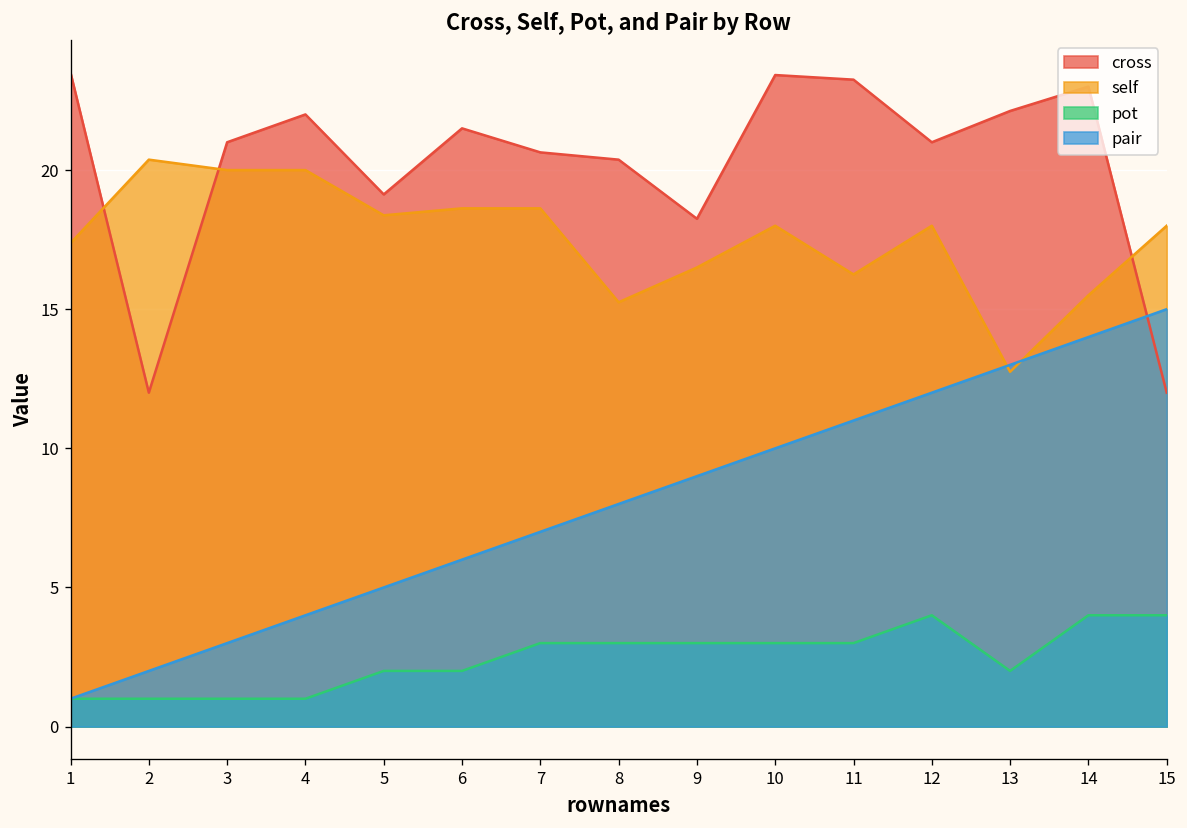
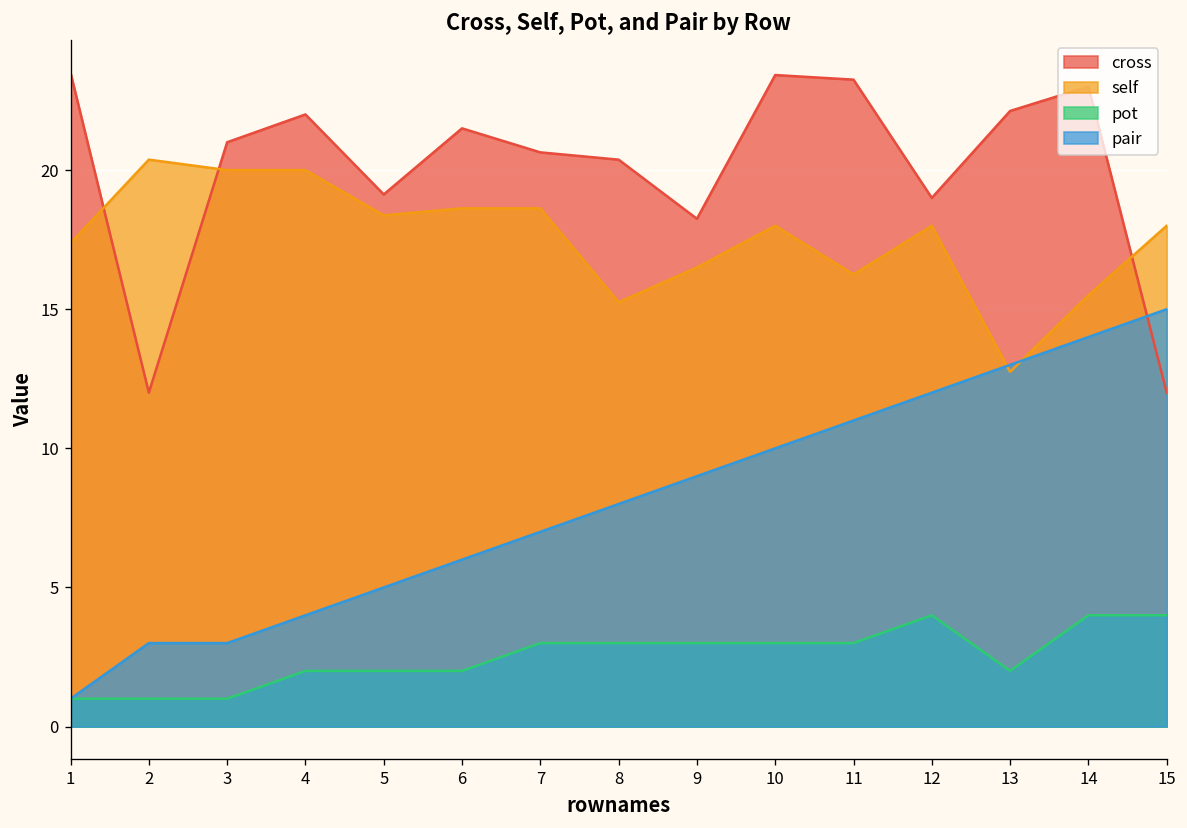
  {
    "cross": {
      "1": 23.5,
      "2": 12,
      "3": 21,
      "4": 22,
      "5": 19.1,
      "6": 21.5,
      "7": 20.6,
      "8": 20.4,
      "9": 18.3,
      "10": 23.4,
      "11": 23.3,
-     "12": 21,
+     "12": 19,
      "13": 22.1,
      "15": 12
    },
    "self": {
      "1": 17.4,
      "2": 20.4,
      "3": 20,
      "4": 20,
      "5": 18.4,
      "6": 18.6,
      "7": 18.6,
      "8": 15.3,
      "9": 16.5,
      "10": 18,
      "11": 16.3,
      "12": 18,
      "13": 12.8,
      "14": 15.5,
      "15": 18
    },
    "pot": {
      "2": 1,
      "3": 1,
-     "4": 1,
+     "4": 2,
      "5": 2,
      "6": 2,
      "7": 3,
      "8": 3,
      "9": 3,
      "10": 3,
      "11": 3,
      "12": 4,
      "13": 2,
      "14": 4,
      "15": 4
    },
    "pair": {
-     "2": 2,
+     "2": 3,
      "3": 3,
      "4": 4,
      "5": 5,
      "6": 6,
      "7": 7,
      "8": 8,
      "9": 9,
      "10": 10,
      "11": 11,
      "12": 12,
      "13": 13,
      "14": 14,
      "15": 15
    }
  }
